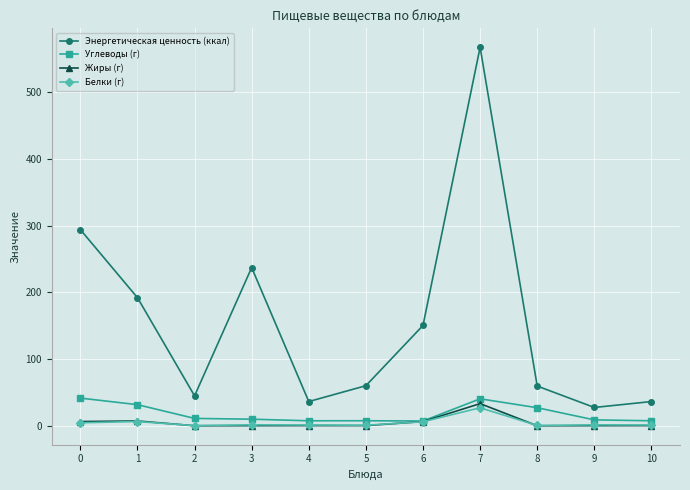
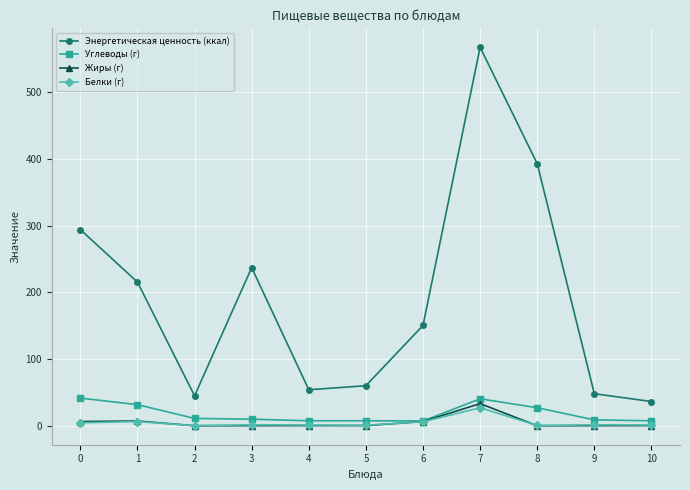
  {
    "Энергетическая ценность (ккал)": {
      "0": 290,
-     "1": 190,
+     "1": 220,
      "2": 40,
      "3": 240,
-     "4": 40,
+     "4": 50,
      "5": 60,
      "6": 150,
      "7": 570,
-     "8": 60,
-     "9": 30,
+     "8": 390,
+     "9": 50,
      "10": 40
    },
    "Жиры (г)": {
      "7": 30
    }
  }
